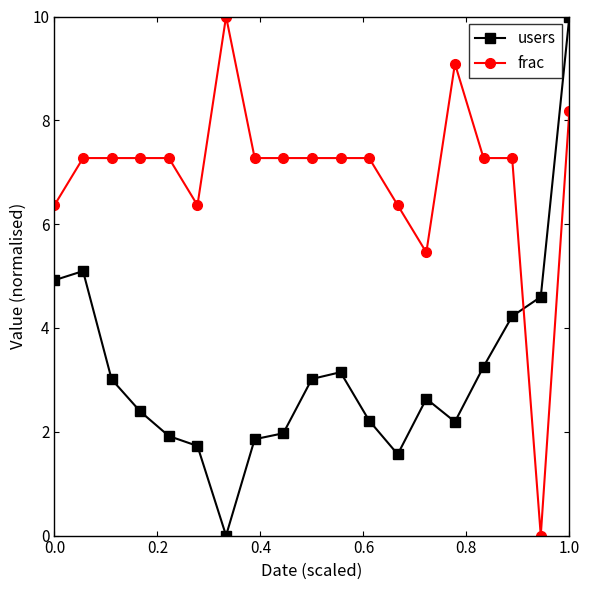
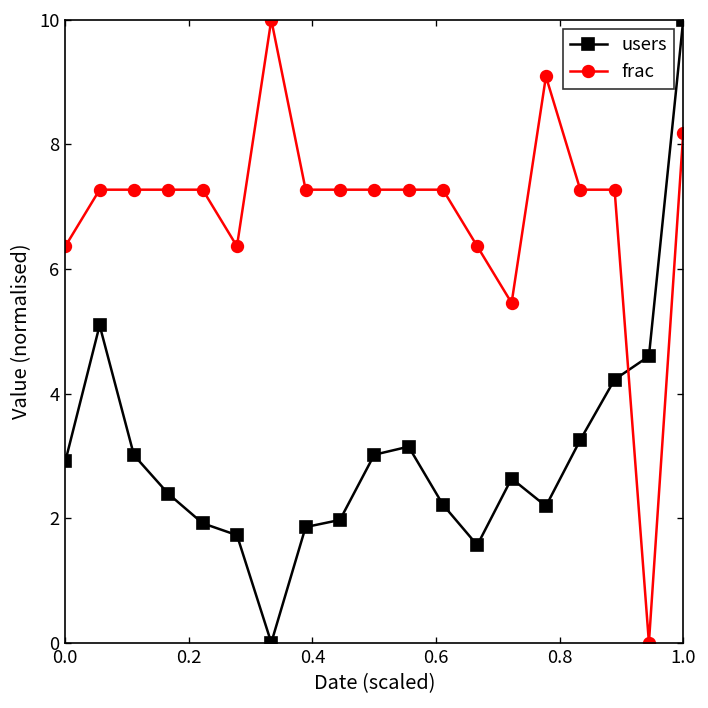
  {
    "users": {
-     "0.0": 4.9,
+     "0.0": 2.9,
      "1.0": 10.0
    },
    "frac": {
      "0.0": 6.4,
      "1.0": 8.2
    }
  }
